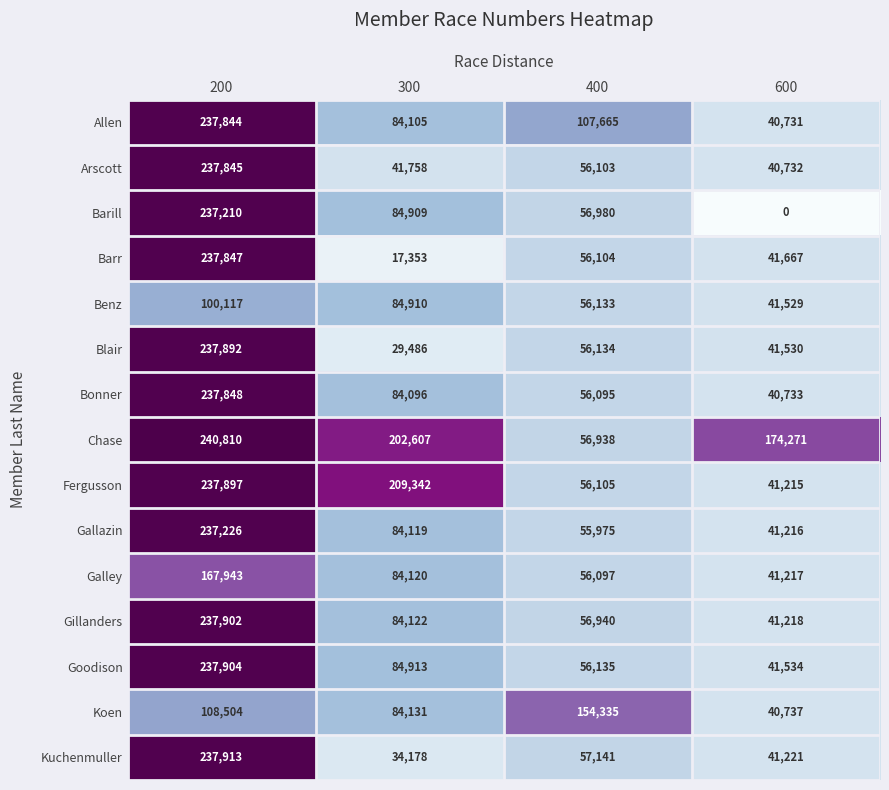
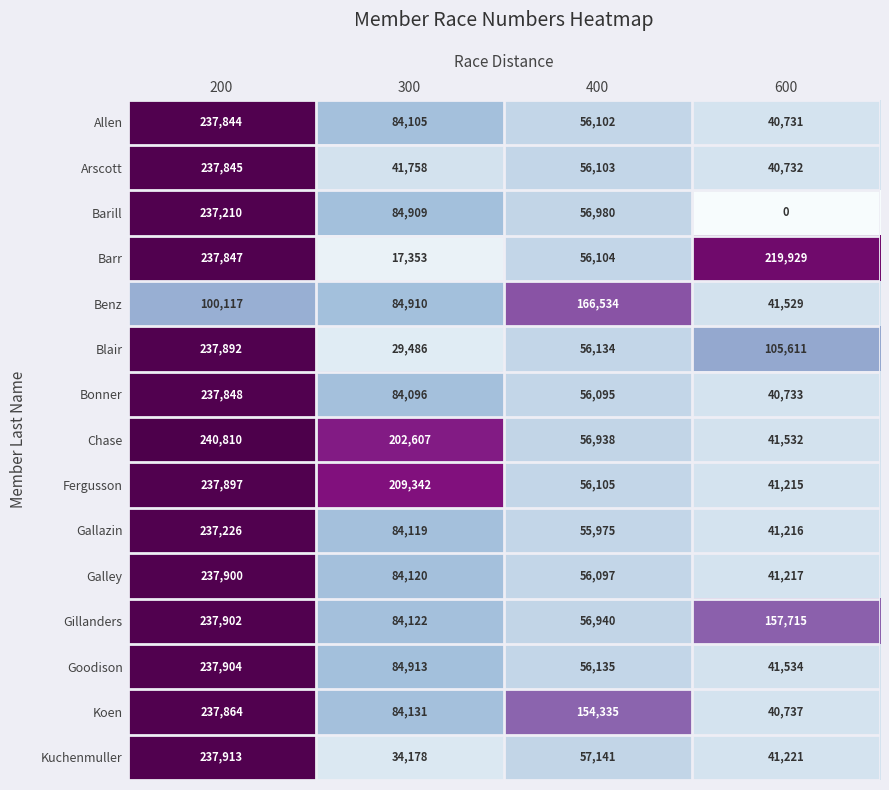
  {
    "Allen": {
      "200": "237,844",
      "300": "84,105",
-     "400": "107,665",
+     "400": "56,102",
      "600": "40,731"
    },
    "Arscott": {
      "200": "237,845",
      "300": "41,758",
      "400": "56,103",
      "600": "40,732"
    },
    "Barill": {
      "200": "237,210",
      "300": "84,909",
      "400": "56,980",
      "600": "0"
    },
    "Barr": {
      "200": "237,847",
      "300": "17,353",
      "400": "56,104",
-     "600": "41,667"
+     "600": "219,929"
    },
    "Benz": {
      "200": "100,117",
      "300": "84,910",
-     "400": "56,133",
+     "400": "166,534",
      "600": "41,529"
    },
    "Blair": {
      "200": "237,892",
      "300": "29,486",
      "400": "56,134",
-     "600": "41,530"
+     "600": "105,611"
    },
    "Bonner": {
      "200": "237,848",
      "300": "84,096",
      "400": "56,095",
      "600": "40,733"
    },
    "Chase": {
      "200": "240,810",
      "300": "202,607",
      "400": "56,938",
-     "600": "174,271"
+     "600": "41,532"
    },
    "Fergusson": {
      "200": "237,897",
      "300": "209,342",
      "400": "56,105",
      "600": "41,215"
    },
    "Gallazin": {
      "200": "237,226",
      "300": "84,119",
      "400": "55,975",
      "600": "41,216"
    },
    "Galley": {
-     "200": "167,943",
+     "200": "237,900",
      "300": "84,120",
      "400": "56,097",
      "600": "41,217"
    },
    "Gillanders": {
      "200": "237,902",
      "300": "84,122",
      "400": "56,940",
-     "600": "41,218"
+     "600": "157,715"
    },
    "Goodison": {
      "200": "237,904",
      "300": "84,913",
      "400": "56,135",
      "600": "41,534"
    },
    "Koen": {
-     "200": "108,504",
+     "200": "237,864",
      "300": "84,131",
      "400": "154,335",
      "600": "40,737"
    },
    "Kuchenmuller": {
      "200": "237,913",
      "300": "34,178",
      "400": "57,141",
      "600": "41,221"
    }
  }
